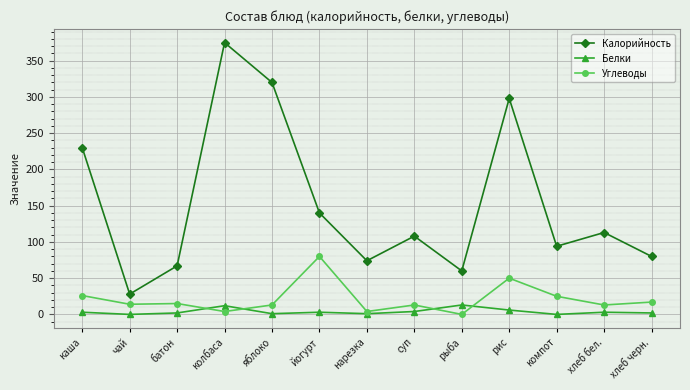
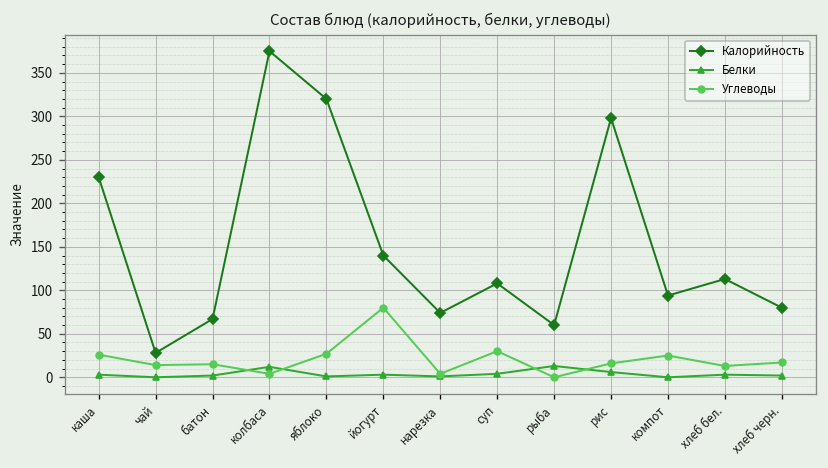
  {
    "Углеводы": {
      "каша": 30,
      "чай": 10,
      "батон": 20,
      "колбаса": 0,
-     "яблоко": 10,
+     "яблоко": 30,
      "йогурт": 80,
-     "суп": 10,
+     "суп": 30,
      "рыба": 0,
-     "рис": 50,
+     "рис": 20,
      "компот": 30,
      "хлеб бел.": 10,
      "хлеб черн.": 20
    }
  }
